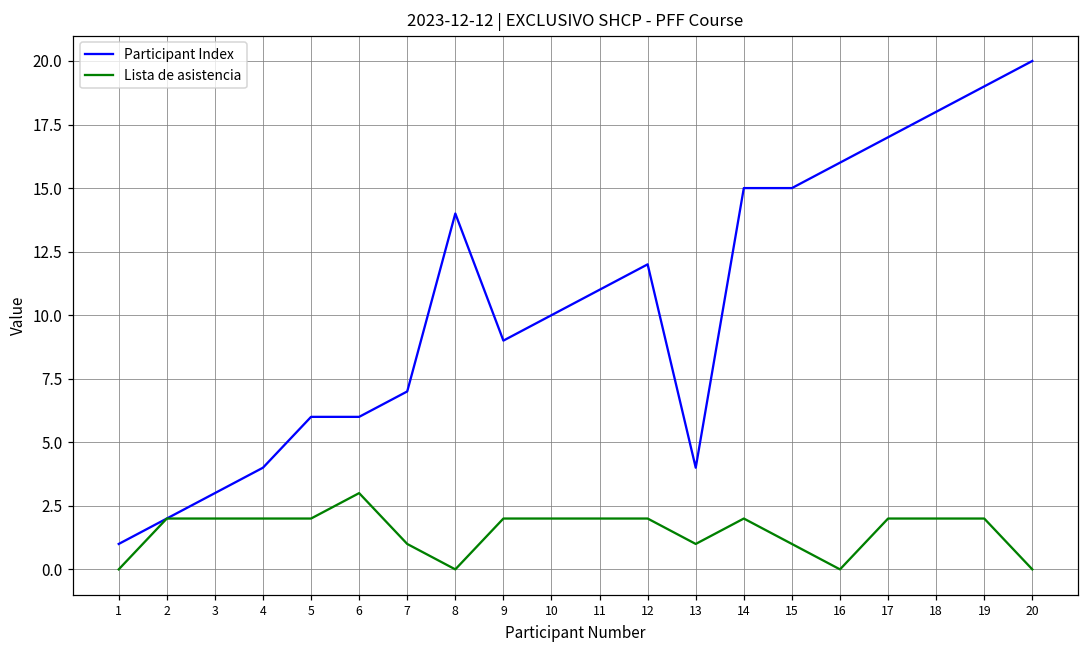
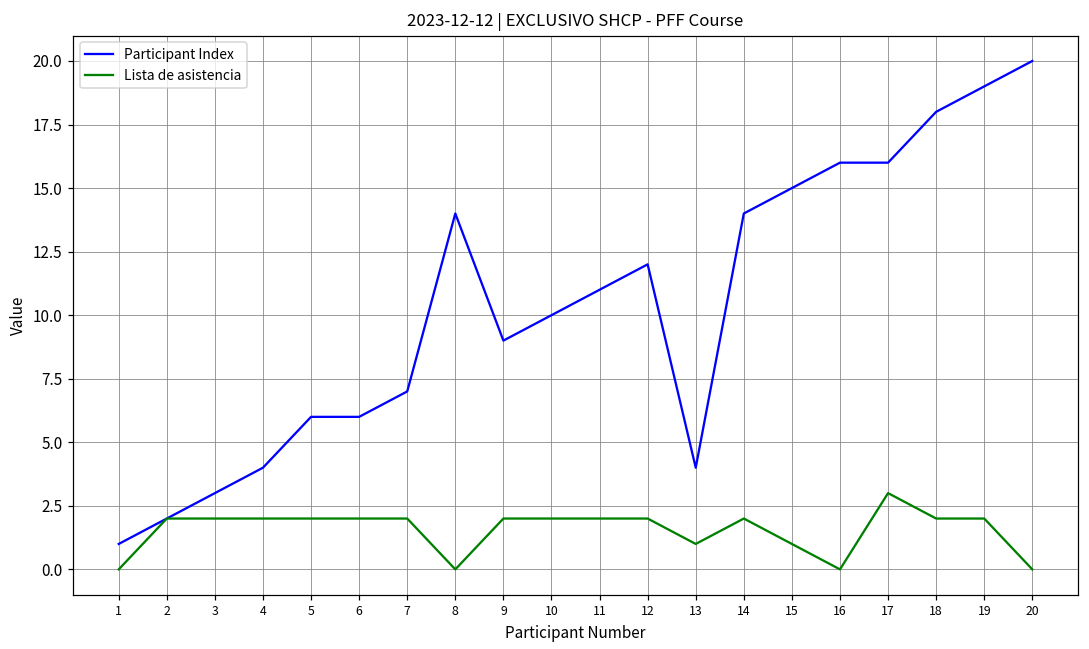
  {
    "Participant Index": {
      "1": 1,
      "3": 3,
      "4": 4,
      "5": 6,
      "6": 6,
      "7": 7,
      "8": 14,
      "9": 9,
      "10": 10,
      "11": 11,
      "12": 12,
      "13": 4,
-     "14": 15,
+     "14": 14,
      "15": 15,
      "16": 16,
-     "17": 17,
+     "17": 16,
      "18": 18,
      "19": 19,
      "20": 20
    },
    "Lista de asistencia": {
      "1": 0,
      "3": 2,
      "4": 2,
      "5": 2,
-     "6": 3,
-     "7": 1,
+     "6": 2,
+     "7": 2,
      "8": 0,
      "9": 2,
      "10": 2,
      "11": 2,
      "12": 2,
      "13": 1,
      "14": 2,
      "15": 1,
      "16": 0,
-     "17": 2,
+     "17": 3,
      "18": 2,
      "19": 2,
      "20": 0
    }
  }
